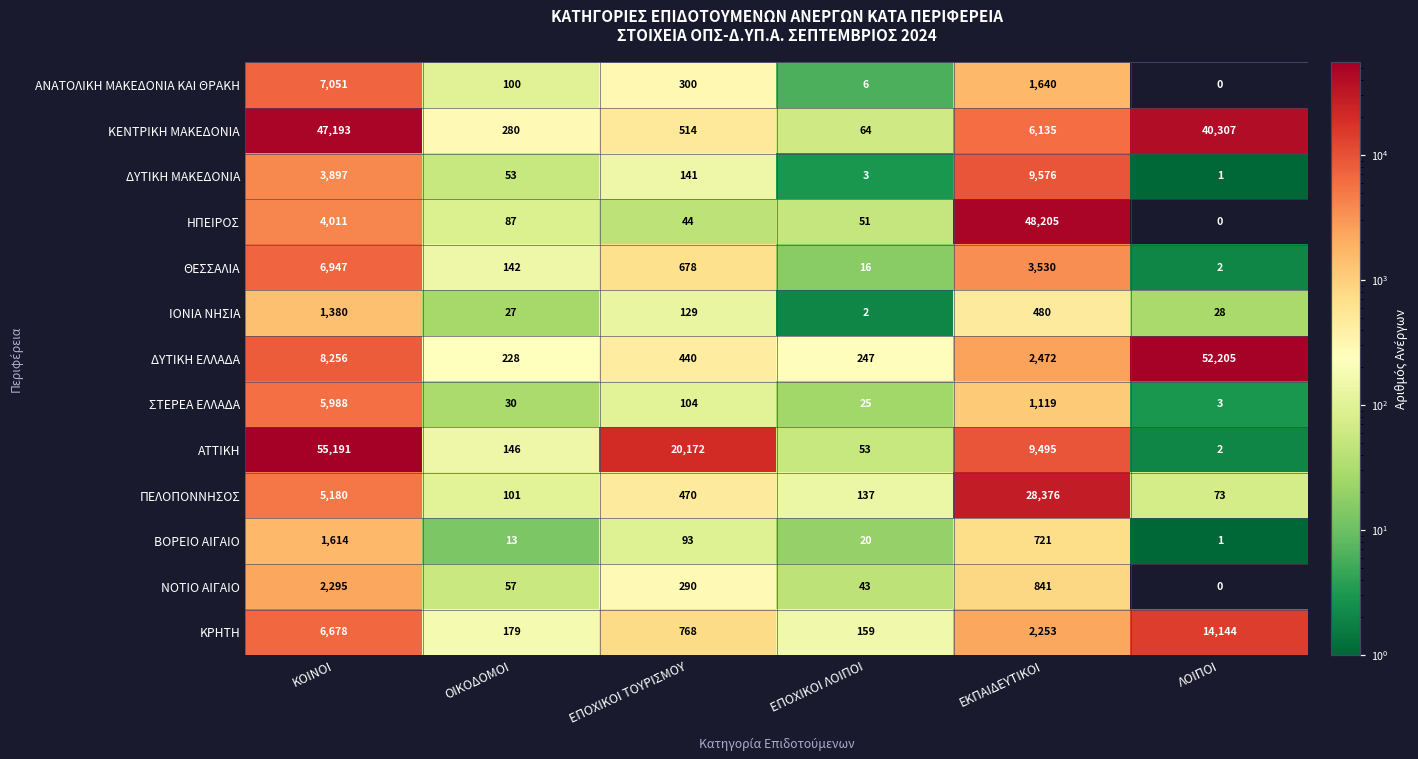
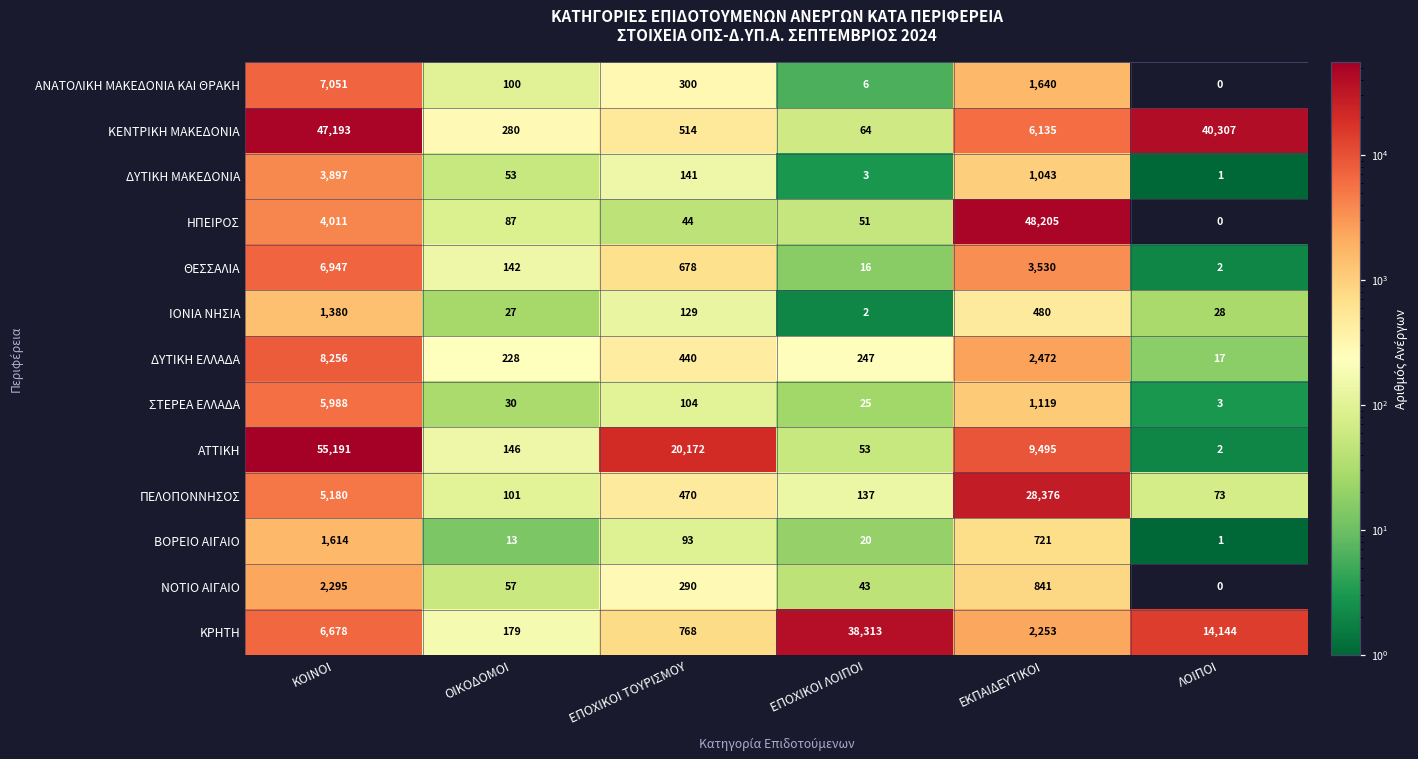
  {
    "ΑΝΑΤΟΛΙΚΗ ΜΑΚΕΔΟΝΙΑ ΚΑΙ ΘΡΑΚΗ": {
      "ΚΟΙΝΟΙ": "7,051",
      "ΟΙΚΟΔΟΜΟΙ": "100",
      "ΕΠΟΧΙΚΟΙ ΤΟΥΡΙΣΜΟΥ": "300",
      "ΕΠΟΧΙΚΟΙ ΛΟΙΠΟΙ": "6",
      "ΕΚΠΑΙΔΕΥΤΙΚΟΙ": "1,640",
      "ΛΟΙΠΟΙ": "0"
    },
    "ΚΕΝΤΡΙΚΗ ΜΑΚΕΔΟΝΙΑ": {
      "ΚΟΙΝΟΙ": "47,193",
      "ΟΙΚΟΔΟΜΟΙ": "280",
      "ΕΠΟΧΙΚΟΙ ΤΟΥΡΙΣΜΟΥ": "514",
      "ΕΠΟΧΙΚΟΙ ΛΟΙΠΟΙ": "64",
      "ΕΚΠΑΙΔΕΥΤΙΚΟΙ": "6,135",
      "ΛΟΙΠΟΙ": "40,307"
    },
    "ΔΥΤΙΚΗ ΜΑΚΕΔΟΝΙΑ": {
      "ΚΟΙΝΟΙ": "3,897",
      "ΟΙΚΟΔΟΜΟΙ": "53",
      "ΕΠΟΧΙΚΟΙ ΤΟΥΡΙΣΜΟΥ": "141",
      "ΕΠΟΧΙΚΟΙ ΛΟΙΠΟΙ": "3",
-     "ΕΚΠΑΙΔΕΥΤΙΚΟΙ": "9,576",
+     "ΕΚΠΑΙΔΕΥΤΙΚΟΙ": "1,043",
      "ΛΟΙΠΟΙ": "1"
    },
    "ΗΠΕΙΡΟΣ": {
      "ΚΟΙΝΟΙ": "4,011",
      "ΟΙΚΟΔΟΜΟΙ": "87",
      "ΕΠΟΧΙΚΟΙ ΤΟΥΡΙΣΜΟΥ": "44",
      "ΕΠΟΧΙΚΟΙ ΛΟΙΠΟΙ": "51",
      "ΕΚΠΑΙΔΕΥΤΙΚΟΙ": "48,205",
      "ΛΟΙΠΟΙ": "0"
    },
    "ΘΕΣΣΑΛΙΑ": {
      "ΚΟΙΝΟΙ": "6,947",
      "ΟΙΚΟΔΟΜΟΙ": "142",
      "ΕΠΟΧΙΚΟΙ ΤΟΥΡΙΣΜΟΥ": "678",
      "ΕΠΟΧΙΚΟΙ ΛΟΙΠΟΙ": "16",
      "ΕΚΠΑΙΔΕΥΤΙΚΟΙ": "3,530",
      "ΛΟΙΠΟΙ": "2"
    },
    "ΙΟΝΙΑ ΝΗΣΙΑ": {
      "ΚΟΙΝΟΙ": "1,380",
      "ΟΙΚΟΔΟΜΟΙ": "27",
      "ΕΠΟΧΙΚΟΙ ΤΟΥΡΙΣΜΟΥ": "129",
      "ΕΠΟΧΙΚΟΙ ΛΟΙΠΟΙ": "2",
      "ΕΚΠΑΙΔΕΥΤΙΚΟΙ": "480",
      "ΛΟΙΠΟΙ": "28"
    },
    "ΔΥΤΙΚΗ ΕΛΛΑΔΑ": {
      "ΚΟΙΝΟΙ": "8,256",
      "ΟΙΚΟΔΟΜΟΙ": "228",
      "ΕΠΟΧΙΚΟΙ ΤΟΥΡΙΣΜΟΥ": "440",
      "ΕΠΟΧΙΚΟΙ ΛΟΙΠΟΙ": "247",
      "ΕΚΠΑΙΔΕΥΤΙΚΟΙ": "2,472",
-     "ΛΟΙΠΟΙ": "52,205"
+     "ΛΟΙΠΟΙ": "17"
    },
    "ΣΤΕΡΕΑ ΕΛΛΑΔΑ": {
      "ΚΟΙΝΟΙ": "5,988",
      "ΟΙΚΟΔΟΜΟΙ": "30",
      "ΕΠΟΧΙΚΟΙ ΤΟΥΡΙΣΜΟΥ": "104",
      "ΕΠΟΧΙΚΟΙ ΛΟΙΠΟΙ": "25",
      "ΕΚΠΑΙΔΕΥΤΙΚΟΙ": "1,119",
      "ΛΟΙΠΟΙ": "3"
    },
    "ΑΤΤΙΚΗ": {
      "ΚΟΙΝΟΙ": "55,191",
      "ΟΙΚΟΔΟΜΟΙ": "146",
      "ΕΠΟΧΙΚΟΙ ΤΟΥΡΙΣΜΟΥ": "20,172",
      "ΕΠΟΧΙΚΟΙ ΛΟΙΠΟΙ": "53",
      "ΕΚΠΑΙΔΕΥΤΙΚΟΙ": "9,495",
      "ΛΟΙΠΟΙ": "2"
    },
    "ΠΕΛΟΠΟΝΝΗΣΟΣ": {
      "ΚΟΙΝΟΙ": "5,180",
      "ΟΙΚΟΔΟΜΟΙ": "101",
      "ΕΠΟΧΙΚΟΙ ΤΟΥΡΙΣΜΟΥ": "470",
      "ΕΠΟΧΙΚΟΙ ΛΟΙΠΟΙ": "137",
      "ΕΚΠΑΙΔΕΥΤΙΚΟΙ": "28,376",
      "ΛΟΙΠΟΙ": "73"
    },
    "ΒΟΡΕΙΟ ΑΙΓΑΙΟ": {
      "ΚΟΙΝΟΙ": "1,614",
      "ΟΙΚΟΔΟΜΟΙ": "13",
      "ΕΠΟΧΙΚΟΙ ΤΟΥΡΙΣΜΟΥ": "93",
      "ΕΠΟΧΙΚΟΙ ΛΟΙΠΟΙ": "20",
      "ΕΚΠΑΙΔΕΥΤΙΚΟΙ": "721",
      "ΛΟΙΠΟΙ": "1"
    },
    "ΝΟΤΙΟ ΑΙΓΑΙΟ": {
      "ΚΟΙΝΟΙ": "2,295",
      "ΟΙΚΟΔΟΜΟΙ": "57",
      "ΕΠΟΧΙΚΟΙ ΤΟΥΡΙΣΜΟΥ": "290",
      "ΕΠΟΧΙΚΟΙ ΛΟΙΠΟΙ": "43",
      "ΕΚΠΑΙΔΕΥΤΙΚΟΙ": "841",
      "ΛΟΙΠΟΙ": "0"
    },
    "ΚΡΗΤΗ": {
      "ΚΟΙΝΟΙ": "6,678",
      "ΟΙΚΟΔΟΜΟΙ": "179",
      "ΕΠΟΧΙΚΟΙ ΤΟΥΡΙΣΜΟΥ": "768",
-     "ΕΠΟΧΙΚΟΙ ΛΟΙΠΟΙ": "159",
+     "ΕΠΟΧΙΚΟΙ ΛΟΙΠΟΙ": "38,313",
      "ΕΚΠΑΙΔΕΥΤΙΚΟΙ": "2,253",
      "ΛΟΙΠΟΙ": "14,144"
    }
  }
